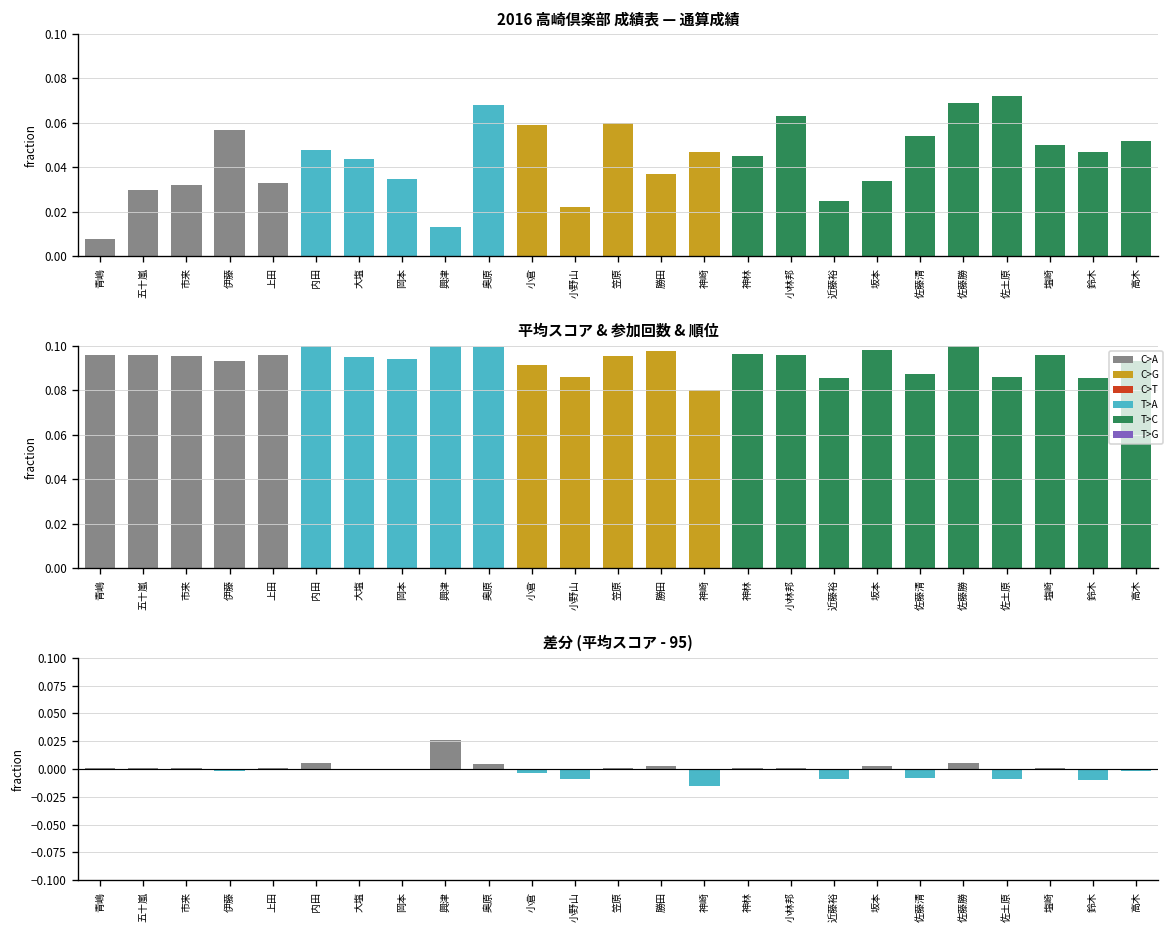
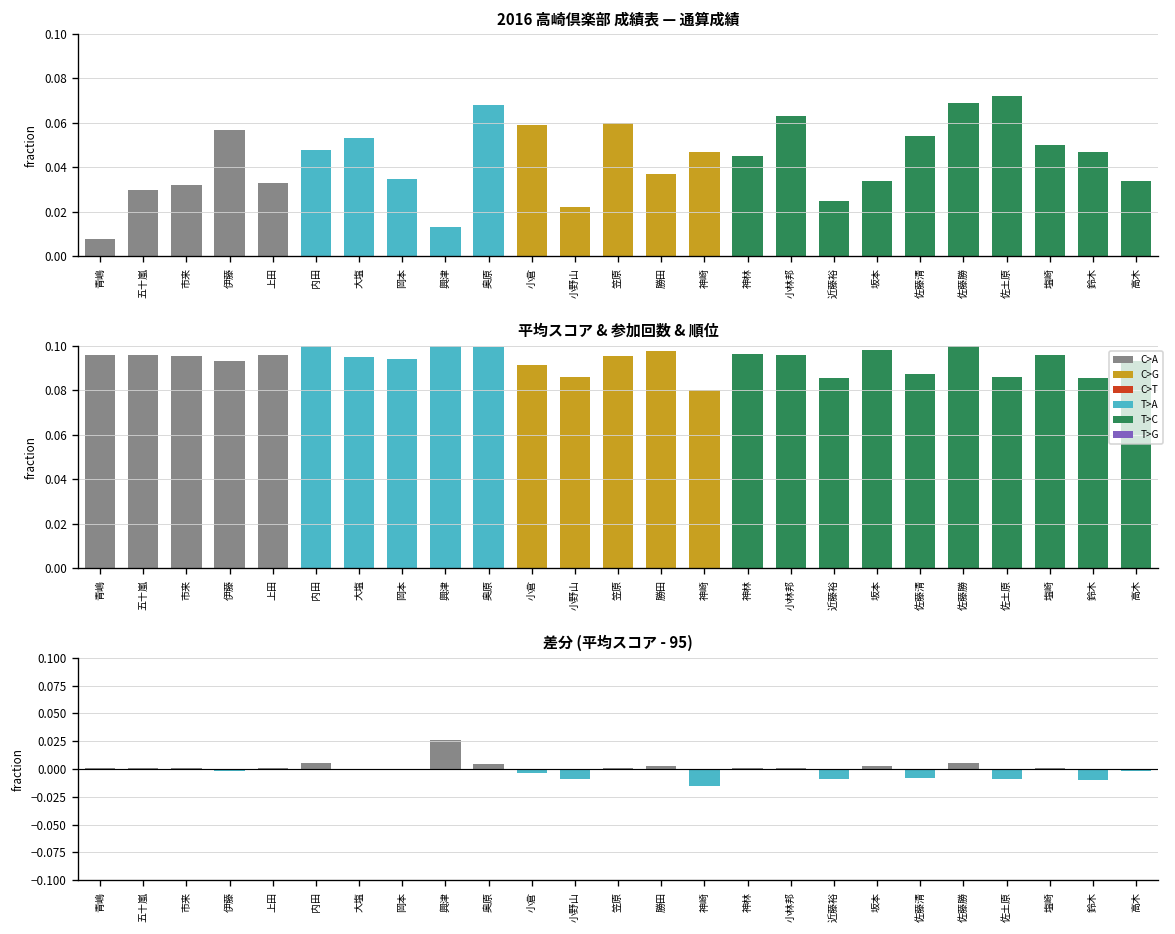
  {
    "2016 高崎倶楽部 成績表 — 通算成績": {
      "青嶋": 0.008,
      "五十嵐": 0.030,
      "市来": 0.032,
      "伊藤": 0.057,
      "上田": 0.033,
      "内田": 0.048,
-     "大塩": 0.044,
+     "大塩": 0.053,
      "岡本": 0.035,
      "興津": 0.013,
      "奥原": 0.068,
      "小倉": 0.059,
      "小野山": 0.022,
      "笠原": 0.060,
      "勝田": 0.037,
      "神崎": 0.047,
      "神林": 0.045,
      "小林邦": 0.063,
      "近藤裕": 0.025,
      "坂本": 0.034,
      "佐藤清": 0.054,
      "佐藤勝": 0.069,
      "佐土原": 0.072,
      "塩崎": 0.050,
      "鈴木": 0.047,
-     "高木": 0.052
+     "高木": 0.034
    },
    "平均スコア & 参加回数 & 順位": {
      "青嶋": 0.096,
      "五十嵐": 0.096,
      "市来": 0.096,
      "伊藤": 0.093,
      "上田": 0.096,
      "内田": 0.101,
      "大塩": 0.095,
      "岡本": 0.094,
      "奥原": 0.100,
      "小倉": 0.092,
      "小野山": 0.086,
      "笠原": 0.096,
      "勝田": 0.098,
      "神崎": 0.080,
      "神林": 0.096,
      "小林邦": 0.096,
      "近藤裕": 0.086,
      "坂本": 0.098,
      "佐藤清": 0.087,
      "佐藤勝": 0.100,
      "佐土原": 0.086,
      "塩崎": 0.096,
      "鈴木": 0.085
    },
    "差分 (平均スコア - 95)": {
      "内田": 0.01,
      "興津": 0.03,
      "奥原": 0.00,
      "小倉": 0.00,
      "小野山": -0.01,
      "神崎": -0.01,
      "近藤裕": -0.01,
      "坂本": 0.00,
      "佐藤清": -0.01,
      "佐藤勝": 0.01,
      "佐土原": -0.01,
      "鈴木": -0.01
    }
  }
